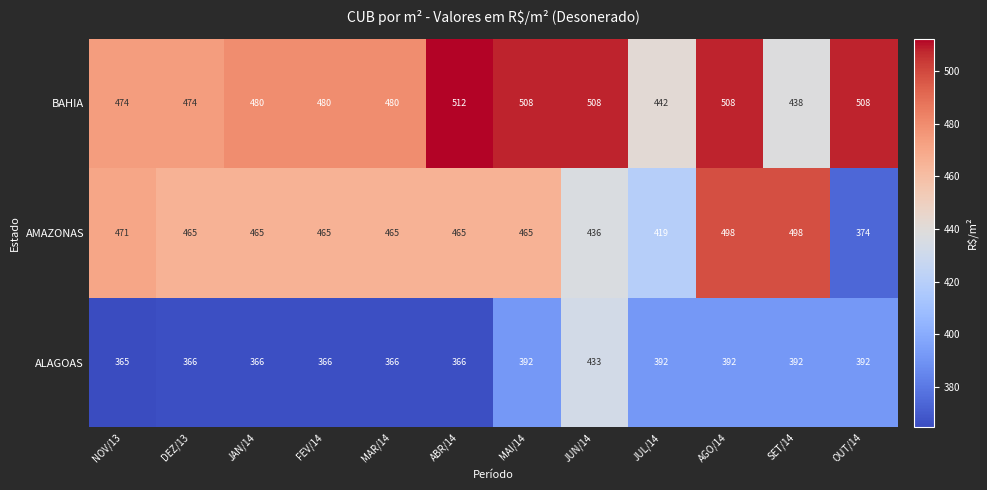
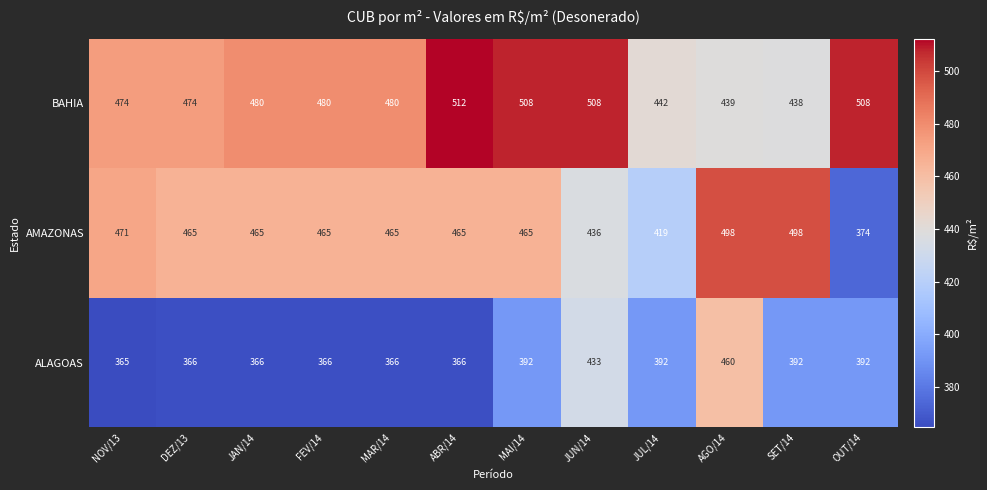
  {
    "BAHIA": {
      "NOV/13": 474,
      "DEZ/13": 474,
      "JAN/14": 480,
      "FEV/14": 480,
      "MAR/14": 480,
      "ABR/14": 512,
      "MAI/14": 508,
      "JUN/14": 508,
      "JUL/14": 442,
-     "AGO/14": 508,
+     "AGO/14": 439,
      "SET/14": 438,
      "OUT/14": 508
    },
    "AMAZONAS": {
      "NOV/13": 471,
      "DEZ/13": 465,
      "JAN/14": 465,
      "FEV/14": 465,
      "MAR/14": 465,
      "ABR/14": 465,
      "MAI/14": 465,
      "JUN/14": 436,
      "JUL/14": 419,
      "AGO/14": 498,
      "SET/14": 498,
      "OUT/14": 374
    },
    "ALAGOAS": {
      "NOV/13": 365,
      "DEZ/13": 366,
      "JAN/14": 366,
      "FEV/14": 366,
      "MAR/14": 366,
      "ABR/14": 366,
      "MAI/14": 392,
      "JUN/14": 433,
      "JUL/14": 392,
-     "AGO/14": 392,
+     "AGO/14": 460,
      "SET/14": 392,
      "OUT/14": 392
    }
  }
